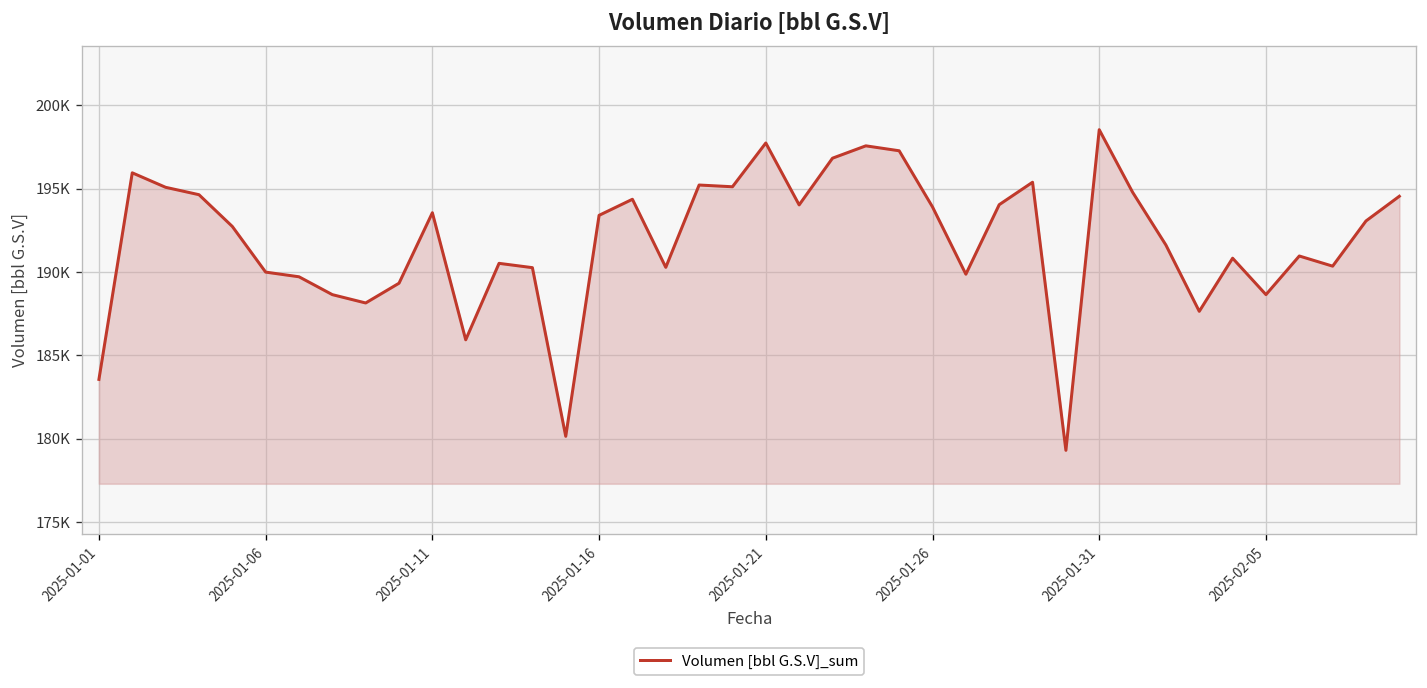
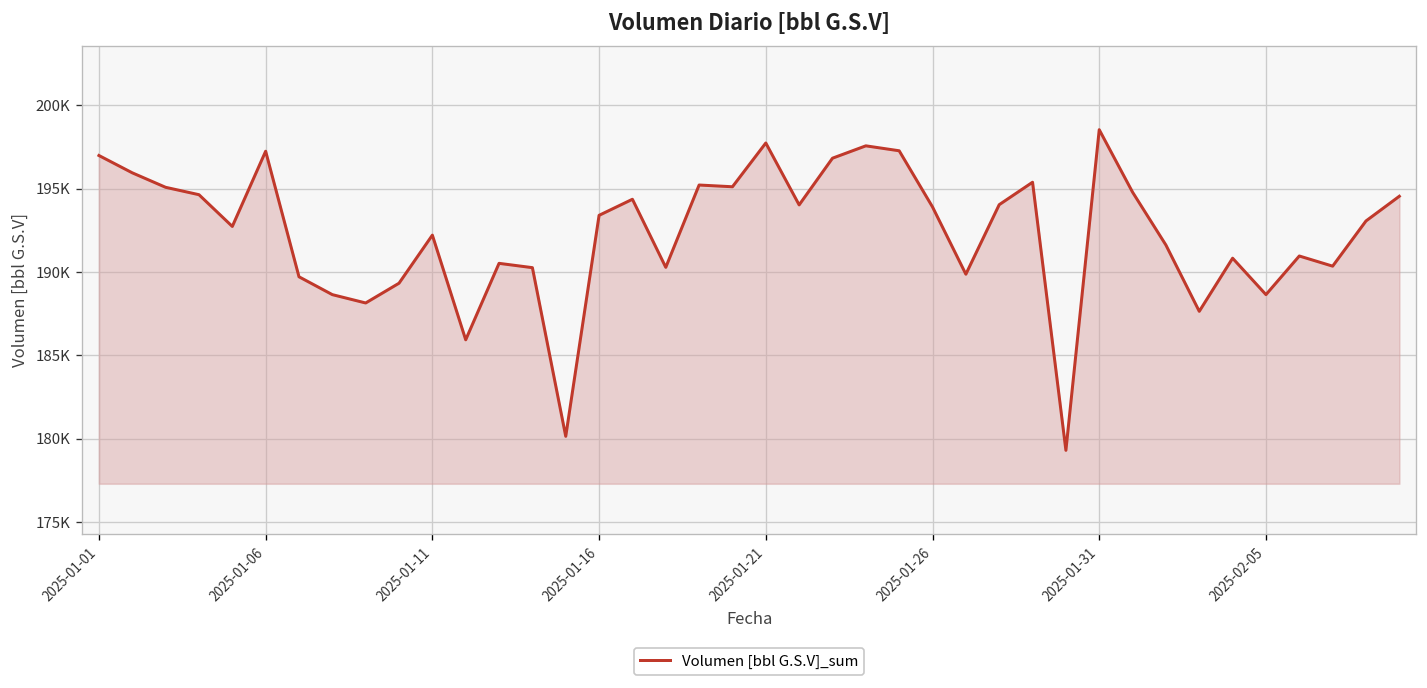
  {
-   "2025-01-01": 183600,
-   "2025-01-06": 190000,
-   "2025-01-11": 193500,
+   "2025-01-01": 197000,
+   "2025-01-06": 197200,
+   "2025-01-11": 192200,
    "2025-01-16": 193400,
    "2025-01-21": 197700,
    "2025-01-26": 193900,
    "2025-01-31": 198500,
    "2025-02-05": 188600
  }
